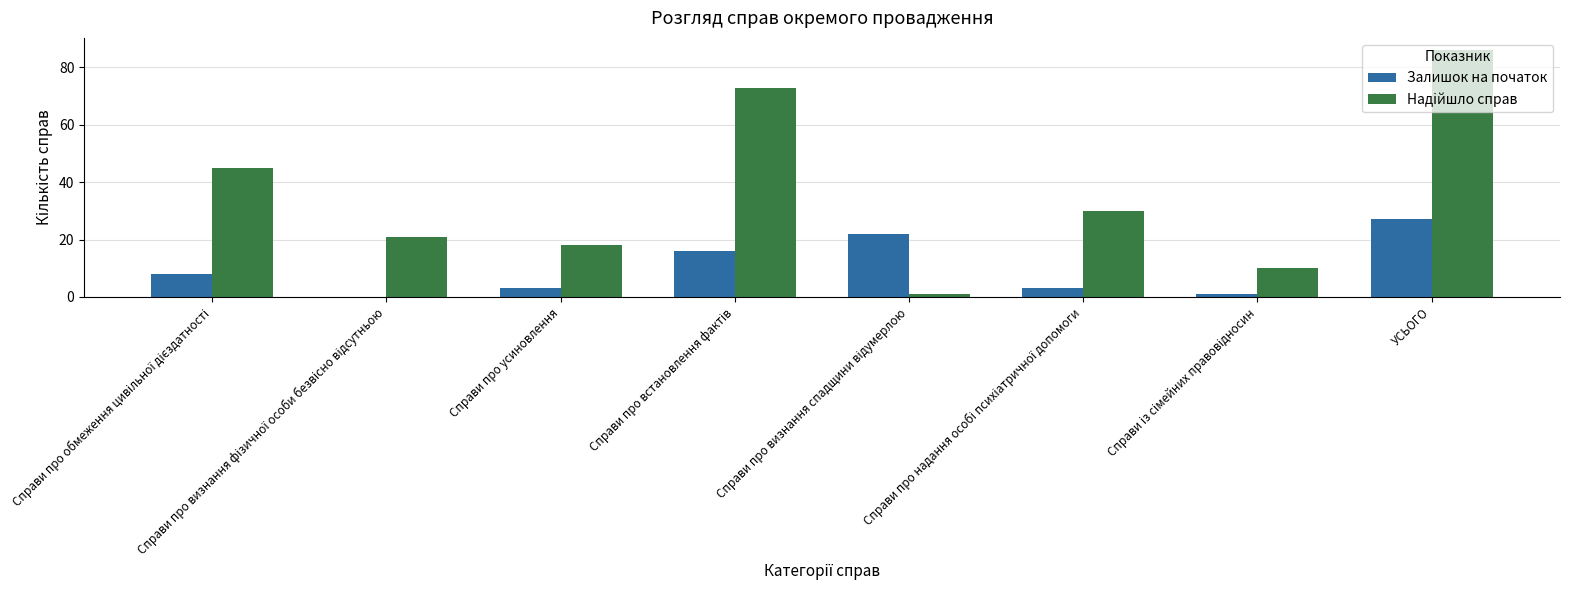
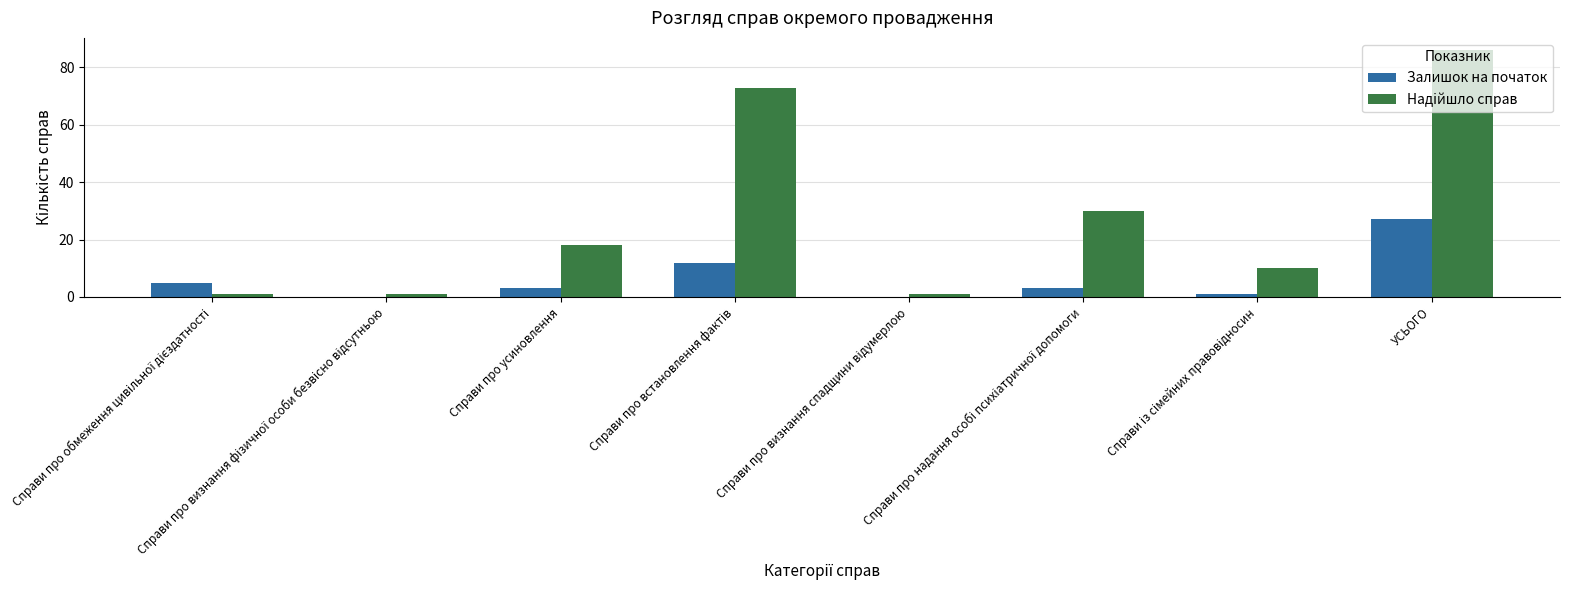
  {
    "Залишок на початок": {
-     "Справи про обмеження цивільної дієздатності": 8,
+     "Справи про обмеження цивільної дієздатності": 5,
      "Справи про визнання фізичної особи безвісно відсутньою": 0,
      "Справи про усиновлення": 3,
-     "Справи про встановлення фактів": 16,
-     "Справи про визнання спадщини відумерлою": 22,
+     "Справи про встановлення фактів": 12,
+     "Справи про визнання спадщини відумерлою": 0,
      "Справи про надання особі психіатричної допомоги": 3,
      "Справи із сімейних правовідносин": 1,
      "УСЬОГО": 27
    },
    "Надійшло справ": {
-     "Справи про обмеження цивільної дієздатності": 45,
-     "Справи про визнання фізичної особи безвісно відсутньою": 21,
+     "Справи про обмеження цивільної дієздатності": 1,
+     "Справи про визнання фізичної особи безвісно відсутньою": 1,
      "Справи про усиновлення": 18,
      "Справи про встановлення фактів": 73,
      "Справи про визнання спадщини відумерлою": 1,
      "Справи про надання особі психіатричної допомоги": 30,
      "Справи із сімейних правовідносин": 10
    }
  }
